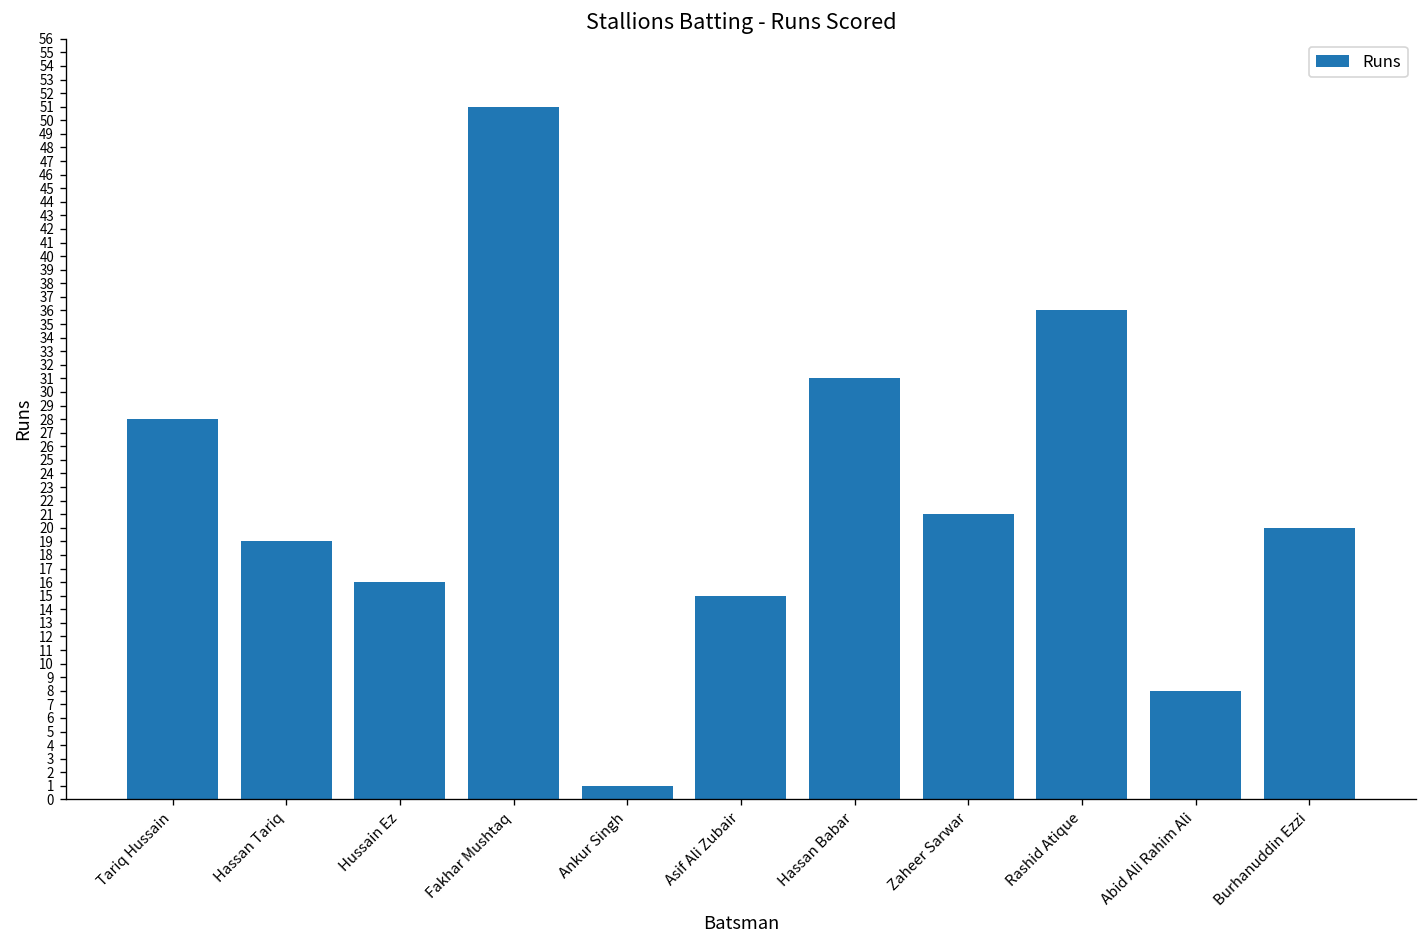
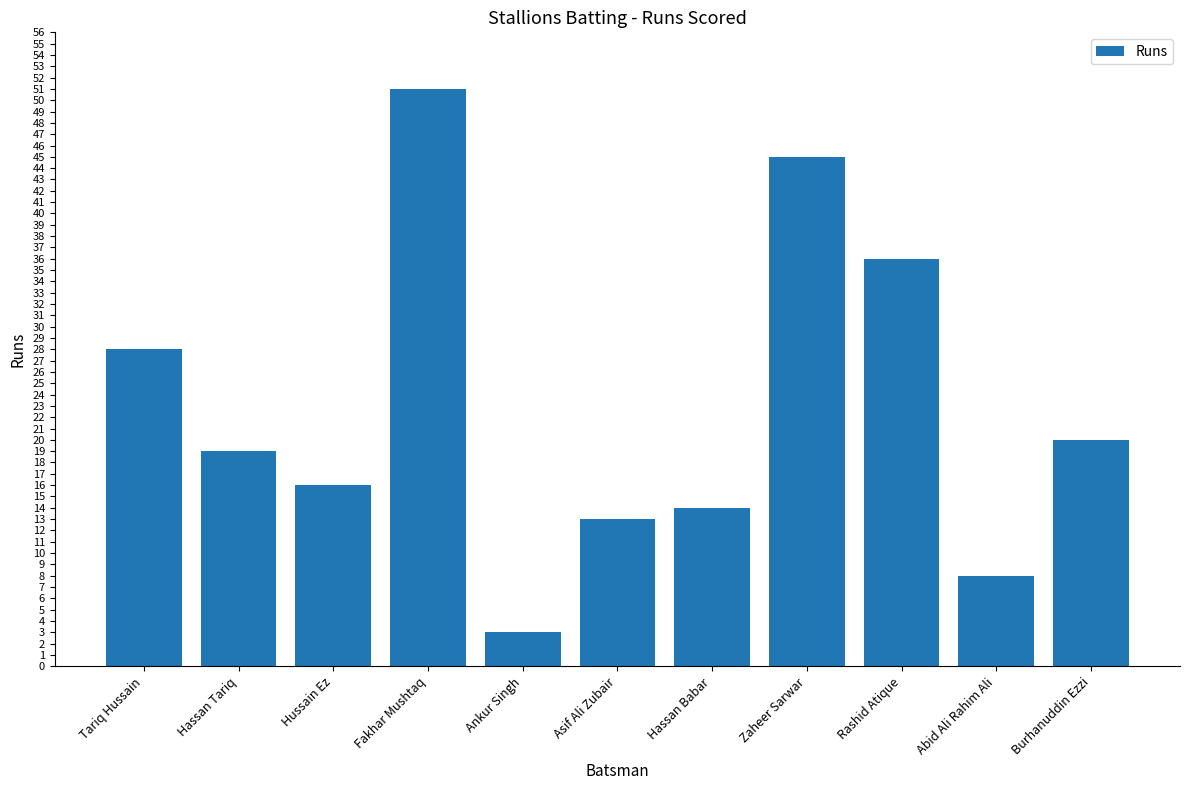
  {
    "Tariq Hussain": 28,
    "Hassan Tariq": 19,
    "Hussain Ez": 16,
    "Fakhar Mushtaq": 51,
-   "Ankur Singh": 1,
-   "Asif Ali Zubair": 15,
-   "Hassan Babar": 31,
-   "Zaheer Sarwar": 21,
+   "Ankur Singh": 3,
+   "Asif Ali Zubair": 13,
+   "Hassan Babar": 14,
+   "Zaheer Sarwar": 45,
    "Rashid Atique": 36,
    "Abid Ali Rahim Ali": 8,
    "Burhanuddin Ezzi": 20
  }
